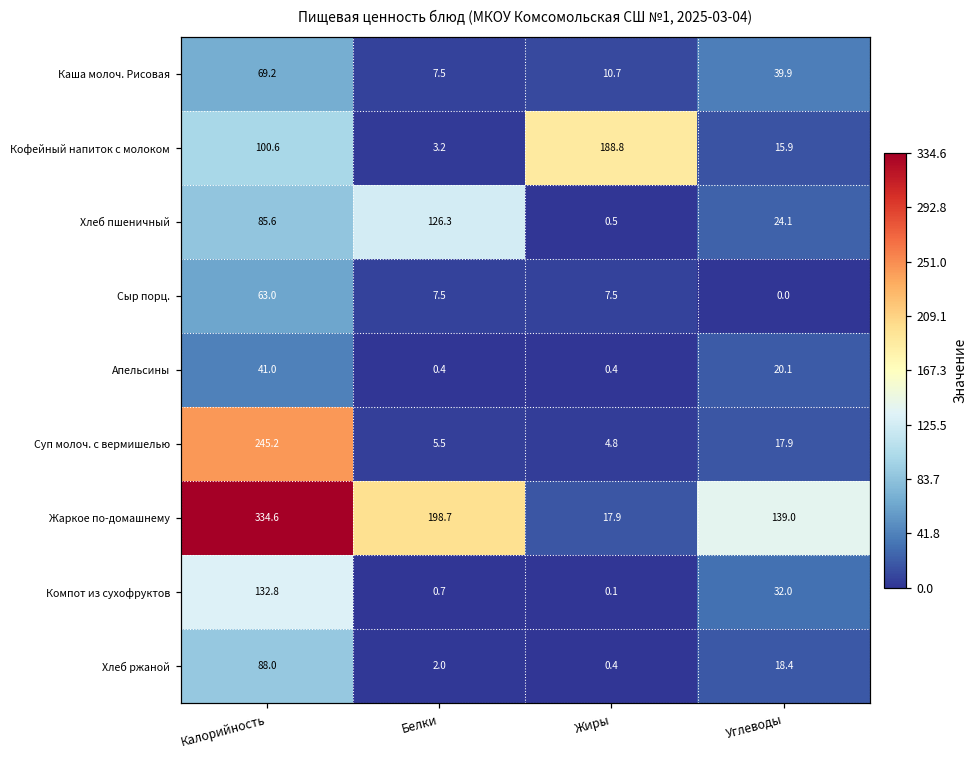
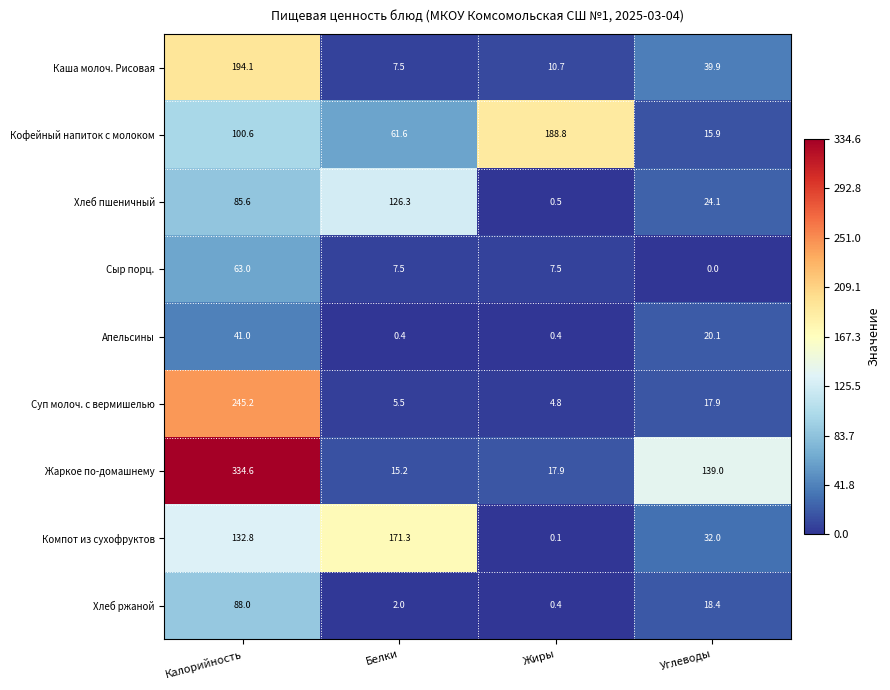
  {
    "Каша молоч. Рисовая": {
-     "Калорийность": 69.2,
+     "Калорийность": 194.1,
      "Белки": 7.5,
      "Жиры": 10.7,
      "Углеводы": 39.9
    },
    "Кофейный напиток с молоком": {
      "Калорийность": 100.6,
-     "Белки": 3.2,
+     "Белки": 61.6,
      "Жиры": 188.8,
      "Углеводы": 15.9
    },
    "Хлеб пшеничный": {
      "Калорийность": 85.6,
      "Белки": 126.3,
      "Жиры": 0.5,
      "Углеводы": 24.1
    },
    "Сыр порц.": {
      "Калорийность": 63.0,
      "Белки": 7.5,
      "Жиры": 7.5,
      "Углеводы": 0.0
    },
    "Апельсины": {
      "Калорийность": 41.0,
      "Белки": 0.4,
      "Жиры": 0.4,
      "Углеводы": 20.1
    },
    "Суп молоч. с вермишелью": {
      "Калорийность": 245.2,
      "Белки": 5.5,
      "Жиры": 4.8,
      "Углеводы": 17.9
    },
    "Жаркое по-домашнему": {
      "Калорийность": 334.6,
-     "Белки": 198.7,
+     "Белки": 15.2,
      "Жиры": 17.9,
      "Углеводы": 139.0
    },
    "Компот из сухофруктов": {
      "Калорийность": 132.8,
-     "Белки": 0.7,
+     "Белки": 171.3,
      "Жиры": 0.1,
      "Углеводы": 32.0
    },
    "Хлеб ржаной": {
      "Калорийность": 88.0,
      "Белки": 2.0,
      "Жиры": 0.4,
      "Углеводы": 18.4
    }
  }
